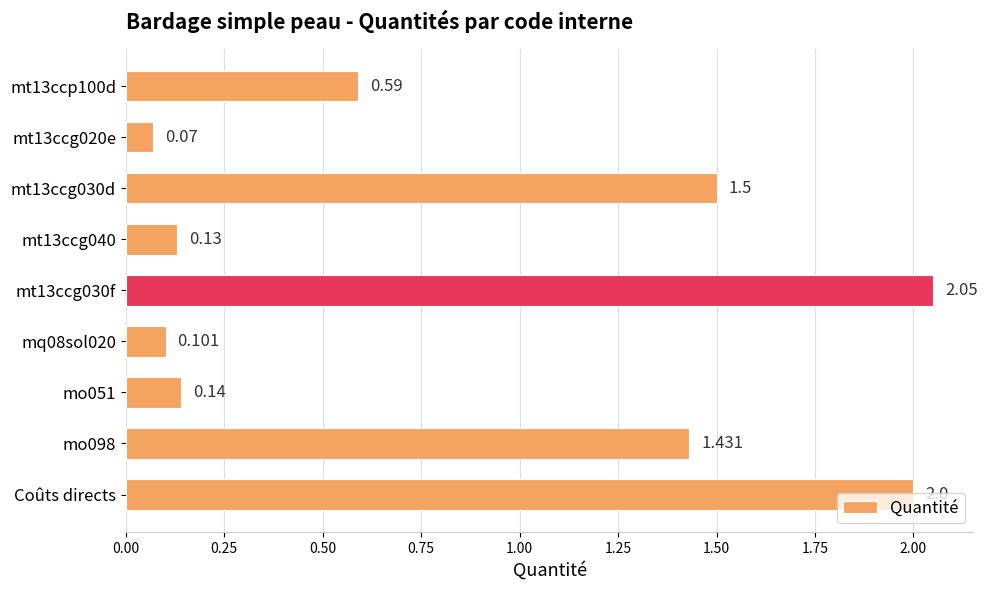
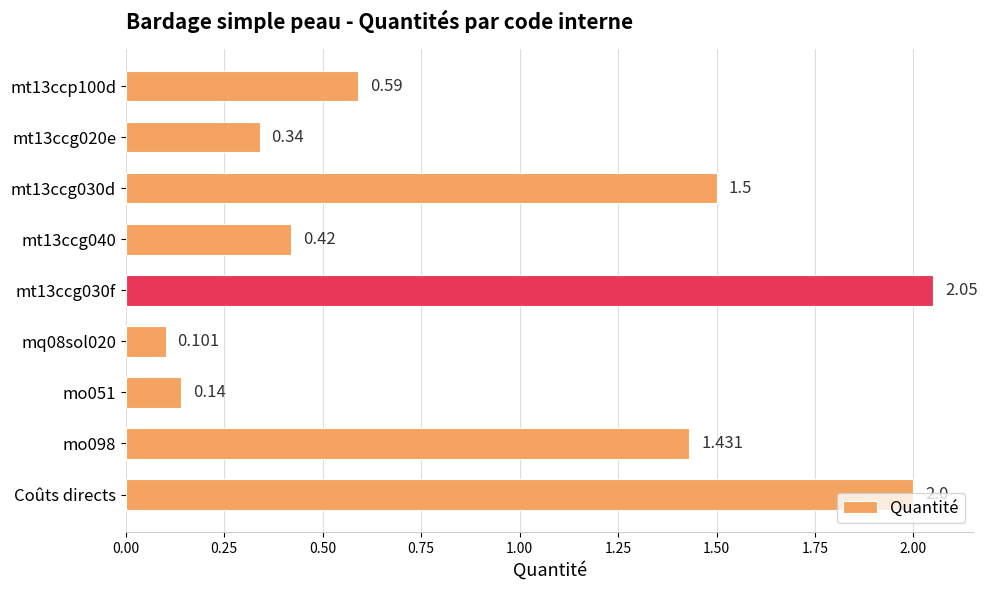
  {
    "mt13ccp100d": 0.59,
-   "mt13ccg020e": 0.07,
+   "mt13ccg020e": 0.34,
    "mt13ccg030d": 1.5,
-   "mt13ccg040": 0.13,
+   "mt13ccg040": 0.42,
    "mt13ccg030f": 2.05,
    "mq08sol020": 0.101,
    "mo051": 0.14,
    "mo098": 1.431
  }
